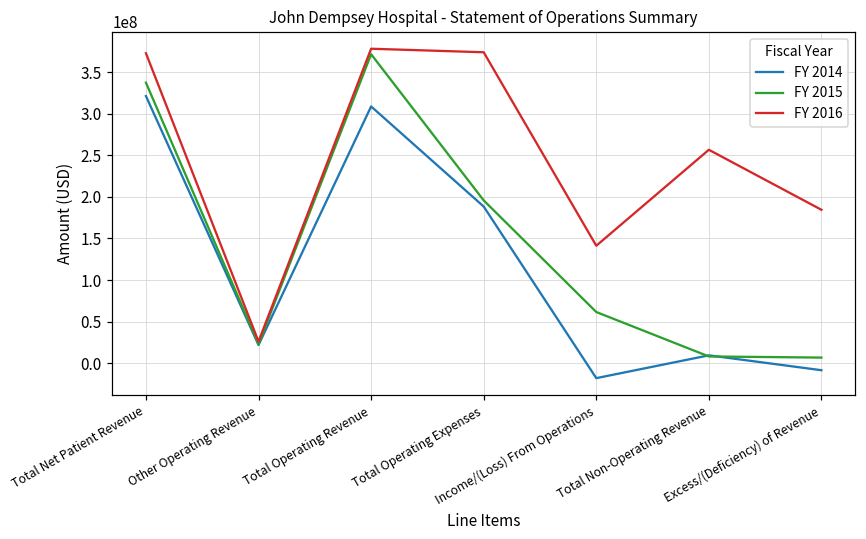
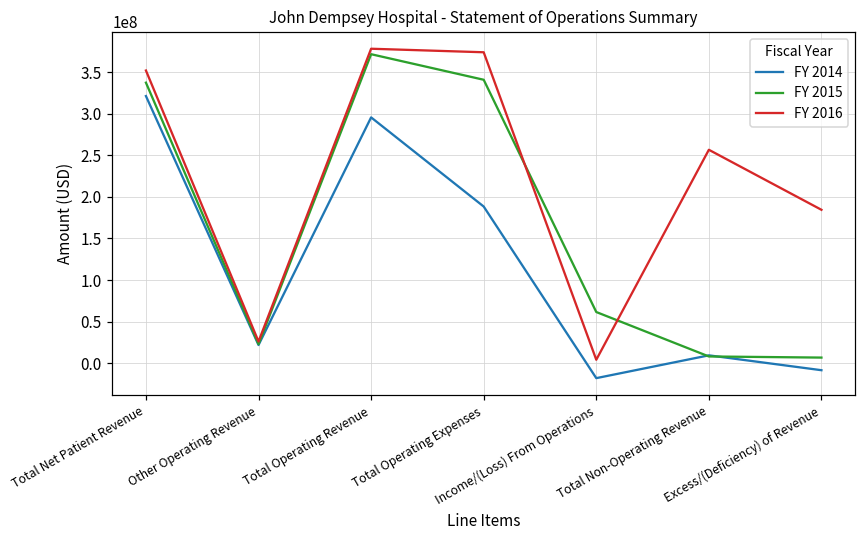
  {
    "FY 2014": {
      "Total Net Patient Revenue": 320000000,
-     "Total Operating Revenue": 310000000,
+     "Total Operating Revenue": 300000000,
      "Total Operating Expenses": 190000000,
      "Income/(Loss) From Operations": -20000000,
      "Excess/(Deficiency) of Revenue": -10000000
    },
    "FY 2015": {
      "Total Net Patient Revenue": 340000000,
      "Total Operating Revenue": 370000000,
-     "Total Operating Expenses": 200000000,
+     "Total Operating Expenses": 340000000,
      "Income/(Loss) From Operations": 60000000,
      "Excess/(Deficiency) of Revenue": 10000000
    },
    "FY 2016": {
-     "Total Net Patient Revenue": 370000000,
+     "Total Net Patient Revenue": 350000000,
      "Total Operating Revenue": 380000000,
      "Total Operating Expenses": 370000000,
-     "Income/(Loss) From Operations": 140000000,
+     "Income/(Loss) From Operations": 0,
      "Total Non-Operating Revenue": 260000000,
      "Excess/(Deficiency) of Revenue": 180000000
    }
  }
